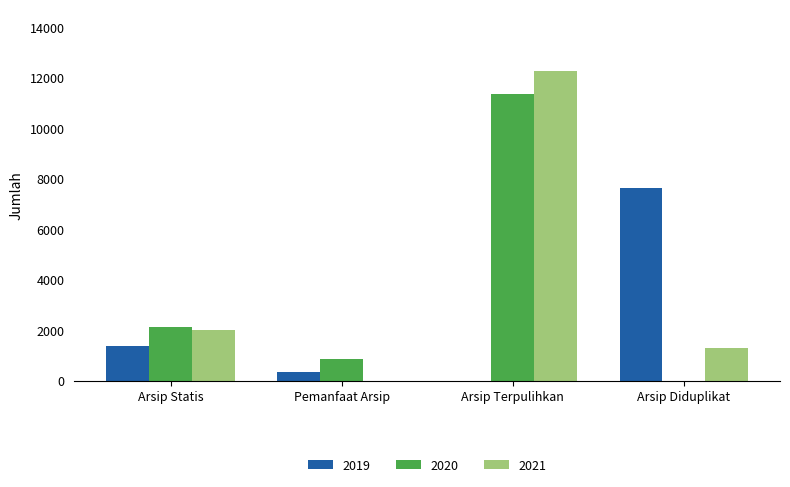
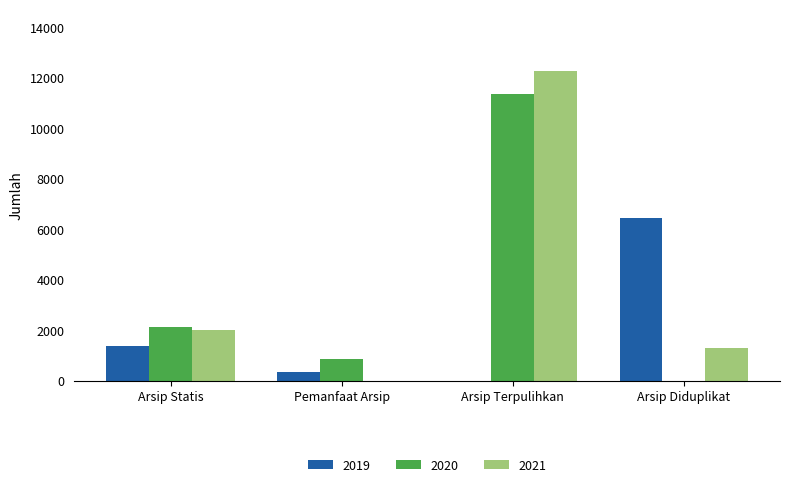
  {
    "2019": {
      "Arsip Statis": 1400,
      "Pemanfaat Arsip": 400,
      "Arsip Terpulihkan": 0,
-     "Arsip Diduplikat": 7600
+     "Arsip Diduplikat": 6500
    },
    "2020": {
      "Arsip Statis": 2100,
      "Pemanfaat Arsip": 900,
      "Arsip Terpulihkan": 11400,
      "Arsip Diduplikat": 0
    },
    "2021": {
      "Arsip Statis": 2000,
      "Arsip Terpulihkan": 12300,
      "Arsip Diduplikat": 1300
    }
  }
